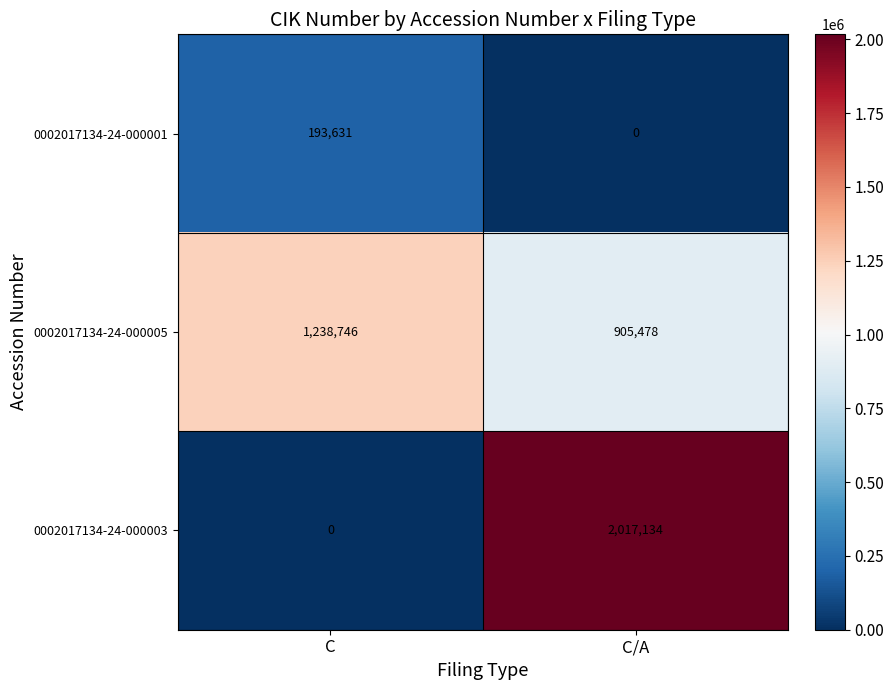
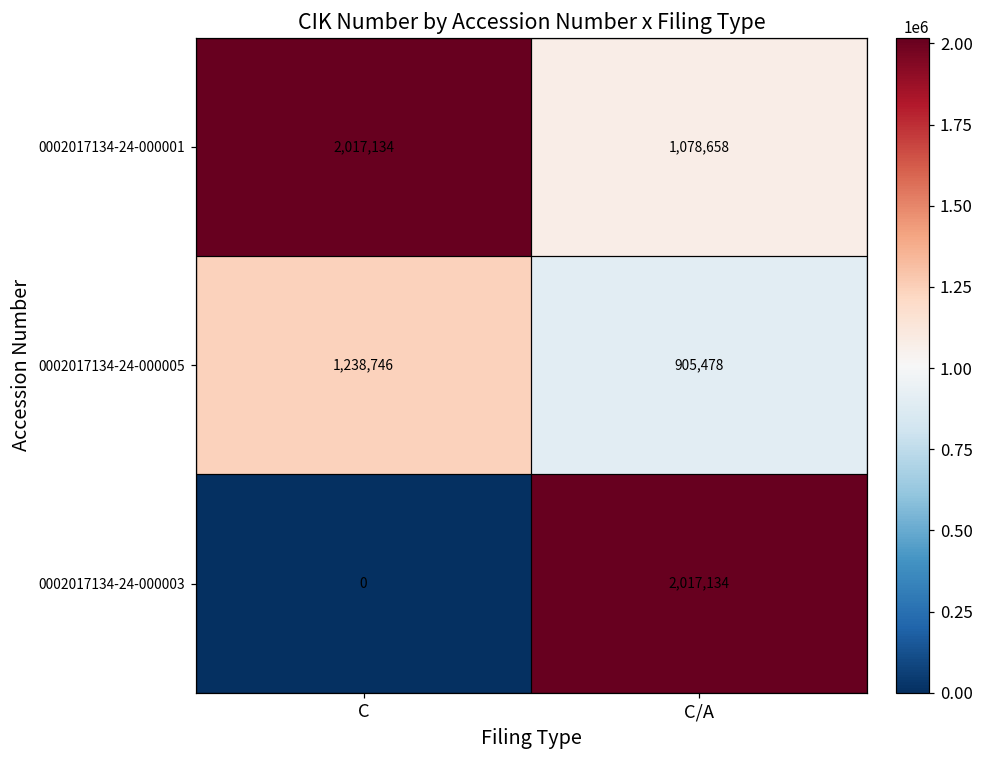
  {
    "0002017134-24-000001": {
-     "C": "193,631",
-     "C/A": "0"
+     "C": "2,017,134",
+     "C/A": "1,078,658"
    },
    "0002017134-24-000005": {
      "C": "1,238,746",
      "C/A": "905,478"
    },
    "0002017134-24-000003": {
      "C": "0",
      "C/A": "2,017,134"
    }
  }
